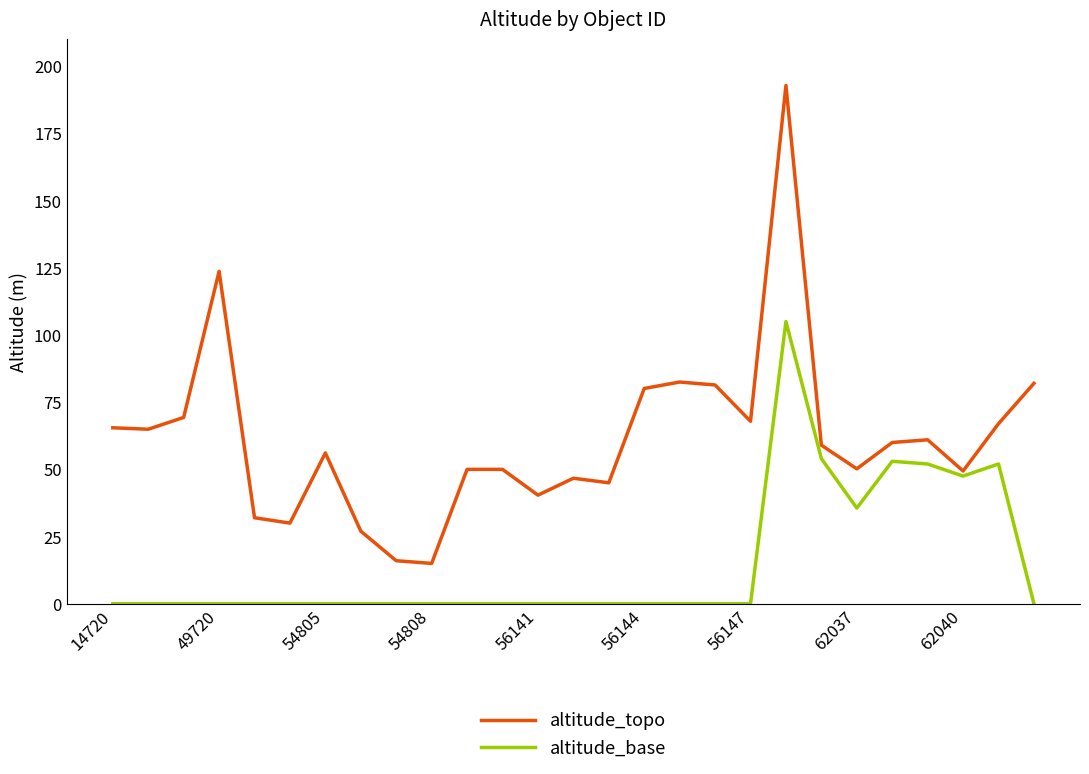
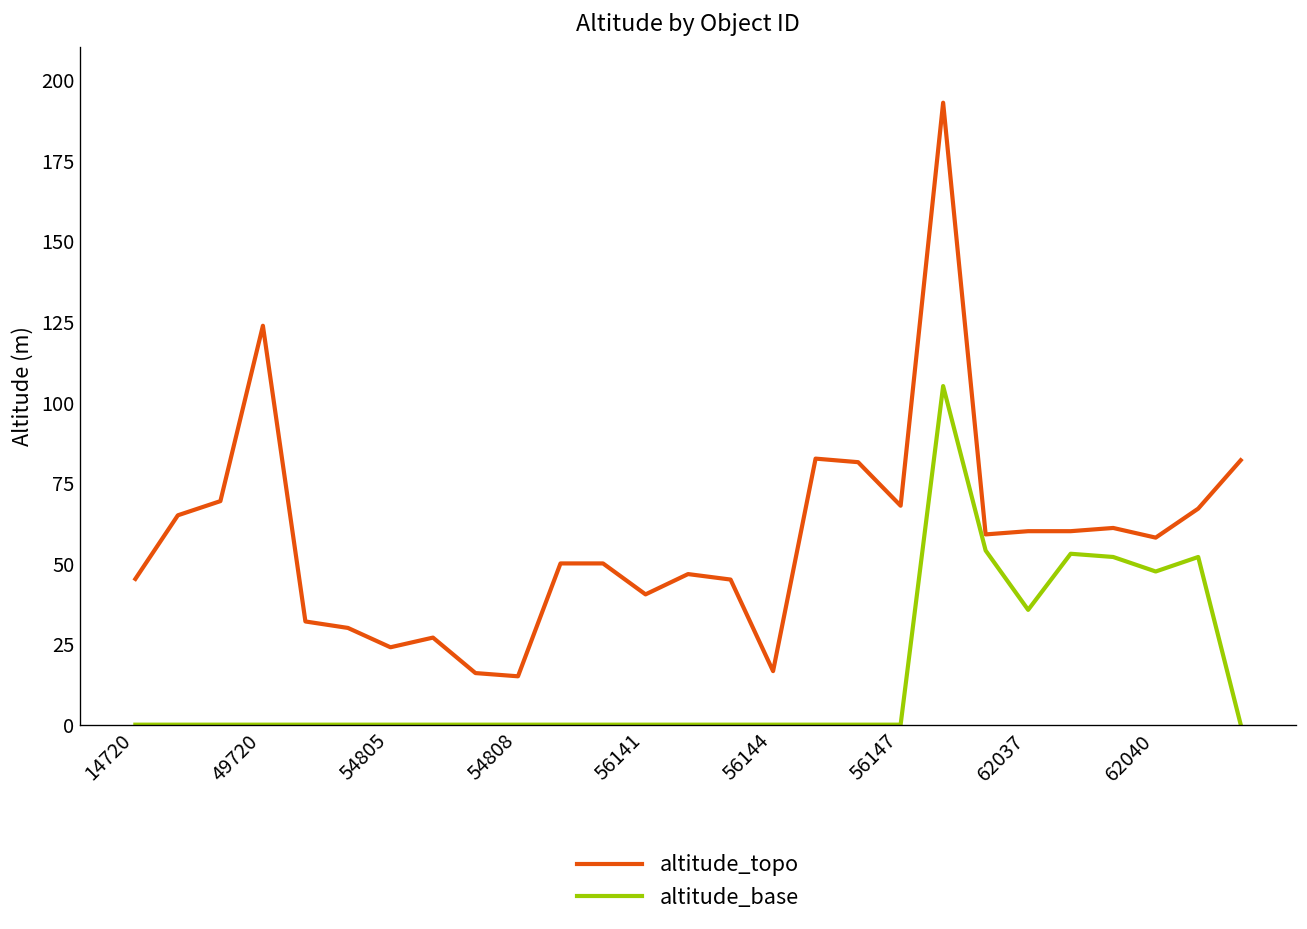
  {
    "altitude_topo": {
-     "14720": 65,
+     "14720": 45,
      "49720": 124,
-     "54805": 56,
+     "54805": 24,
      "54808": 15,
      "56141": 40,
-     "56144": 80,
+     "56144": 17,
      "56147": 68,
-     "62037": 50,
-     "62040": 49
+     "62037": 60,
+     "62040": 58
    },
    "altitude_base": {
      "14720": 0,
      "49720": 0,
      "54805": 0,
      "54808": 0,
      "56141": 0,
      "56144": 0,
      "56147": 0,
      "62037": 36,
      "62040": 48
    }
  }
